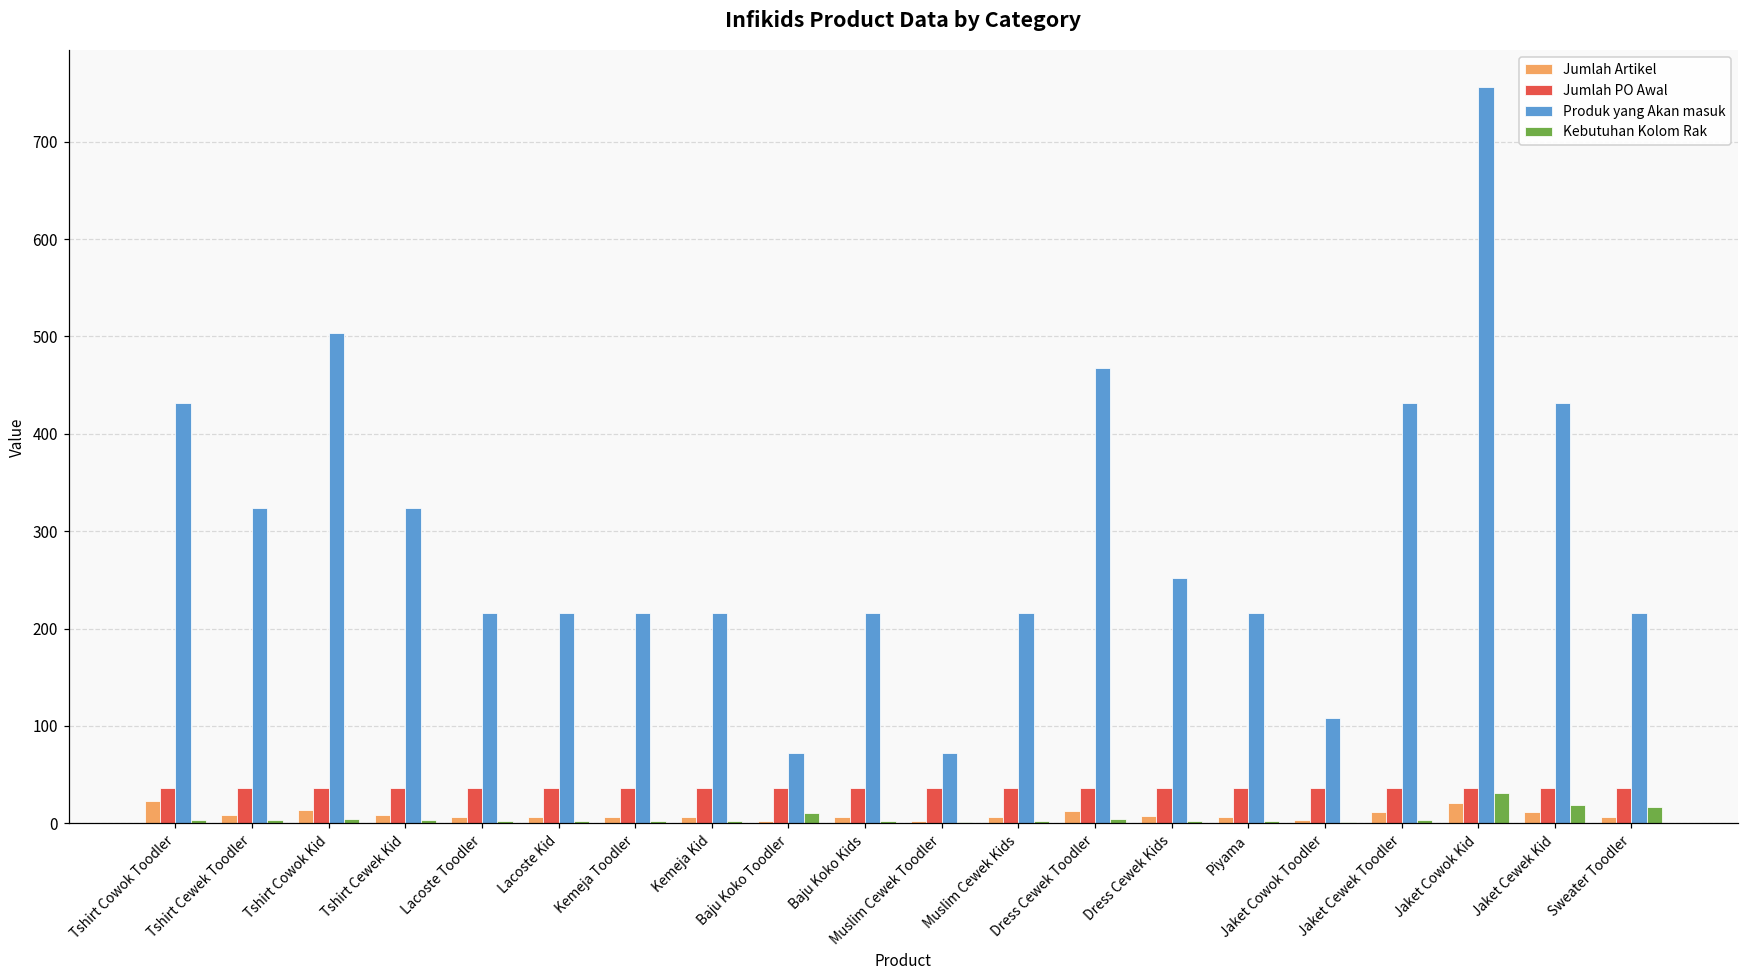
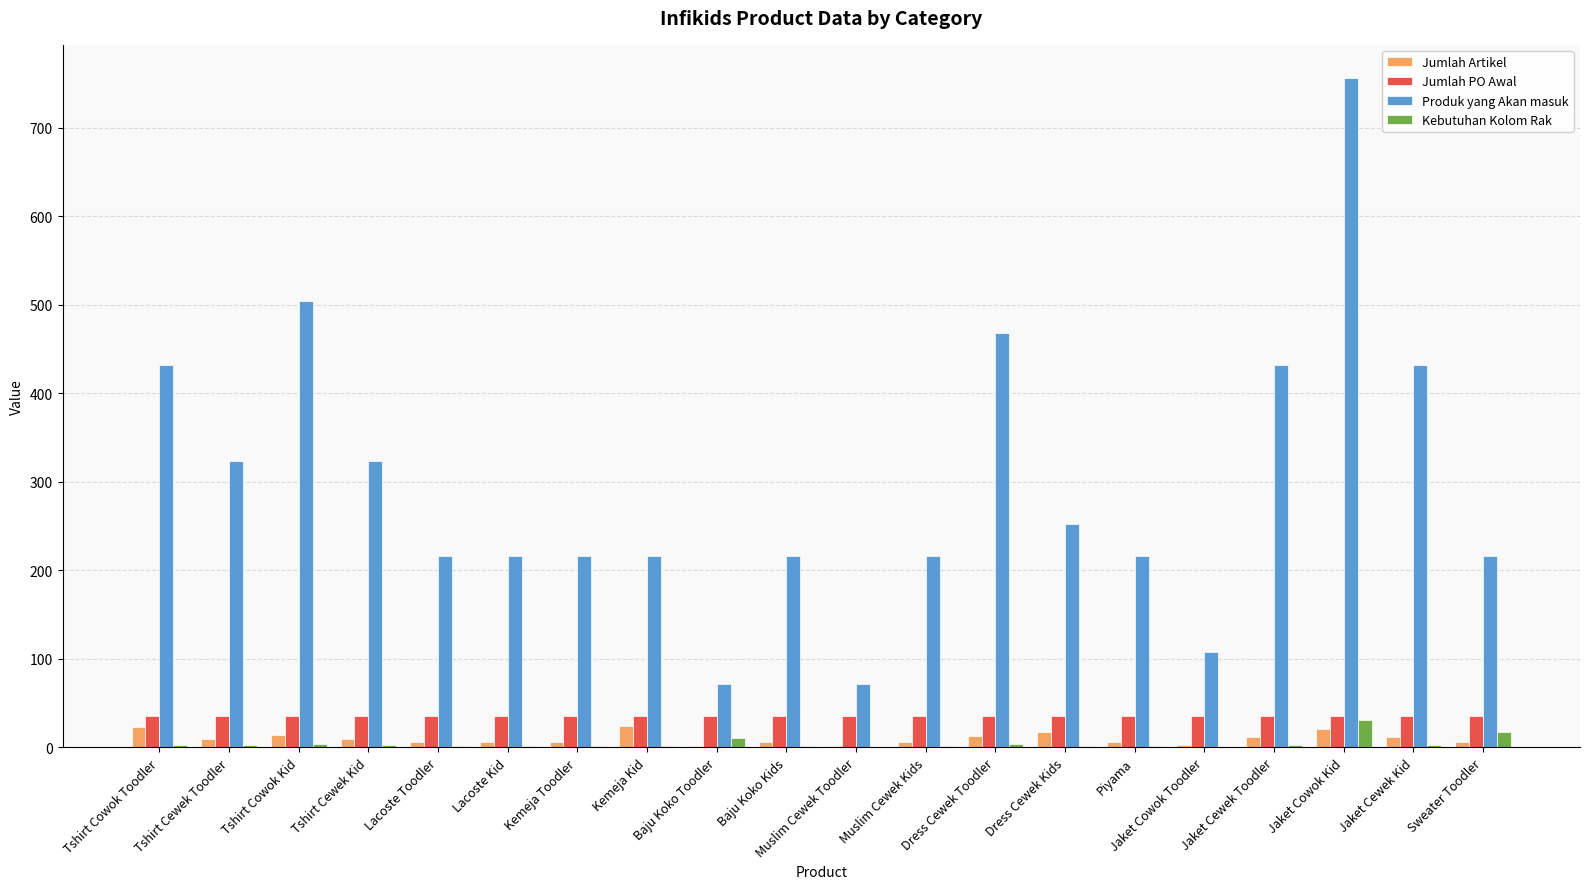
  {
    "Jumlah Artikel": {
      "Tshirt Cowok Toodler": 20,
      "Tshirt Cewek Toodler": 10,
      "Tshirt Cowok Kid": 10,
      "Tshirt Cewek Kid": 10,
      "Lacoste Toodler": 10,
      "Lacoste Kid": 10,
      "Kemeja Toodler": 10,
-     "Kemeja Kid": 10,
+     "Kemeja Kid": 20,
      "Baju Koko Kids": 10,
      "Muslim Cewek Kids": 10,
      "Dress Cewek Toodler": 10,
-     "Dress Cewek Kids": 10,
+     "Dress Cewek Kids": 20,
      "Piyama": 10,
      "Jaket Cowok Toodler": 0,
      "Jaket Cewek Toodler": 10,
      "Jaket Cowok Kid": 20,
      "Jaket Cewek Kid": 10,
      "Sweater Toodler": 10
    },
    "Jumlah PO Awal": {
      "Tshirt Cowok Toodler": 40,
      "Tshirt Cewek Toodler": 40,
      "Tshirt Cowok Kid": 40,
      "Tshirt Cewek Kid": 40,
      "Lacoste Toodler": 40,
      "Lacoste Kid": 40,
      "Kemeja Toodler": 40,
      "Kemeja Kid": 40,
      "Baju Koko Toodler": 40,
      "Baju Koko Kids": 40,
      "Muslim Cewek Toodler": 40,
      "Muslim Cewek Kids": 40,
      "Dress Cewek Toodler": 40,
      "Dress Cewek Kids": 40,
      "Piyama": 40,
      "Jaket Cowok Toodler": 40,
      "Jaket Cewek Toodler": 40,
      "Jaket Cowok Kid": 40,
      "Jaket Cewek Kid": 40,
      "Sweater Toodler": 40
    },
    "Produk yang Akan masuk": {
      "Tshirt Cowok Toodler": 430,
      "Tshirt Cewek Toodler": 320,
      "Tshirt Cowok Kid": 500,
      "Tshirt Cewek Kid": 320,
      "Lacoste Toodler": 220,
      "Lacoste Kid": 220,
      "Kemeja Toodler": 220,
      "Kemeja Kid": 220,
      "Baju Koko Toodler": 70,
      "Baju Koko Kids": 220,
      "Muslim Cewek Toodler": 70,
      "Muslim Cewek Kids": 220,
      "Dress Cewek Toodler": 470,
      "Dress Cewek Kids": 250,
      "Piyama": 220,
      "Jaket Cowok Toodler": 110,
      "Jaket Cewek Toodler": 430,
      "Jaket Cowok Kid": 760,
      "Jaket Cewek Kid": 430,
      "Sweater Toodler": 220
    },
    "Kebutuhan Kolom Rak": {
      "Tshirt Cowok Toodler": 0,
      "Tshirt Cewek Toodler": 0,
      "Tshirt Cowok Kid": 0,
      "Tshirt Cewek Kid": 0,
      "Baju Koko Toodler": 10,
      "Dress Cewek Toodler": 0,
      "Jaket Cewek Toodler": 0,
      "Jaket Cowok Kid": 30,
-     "Jaket Cewek Kid": 20,
+     "Jaket Cewek Kid": 0,
      "Sweater Toodler": 20
    }
  }
